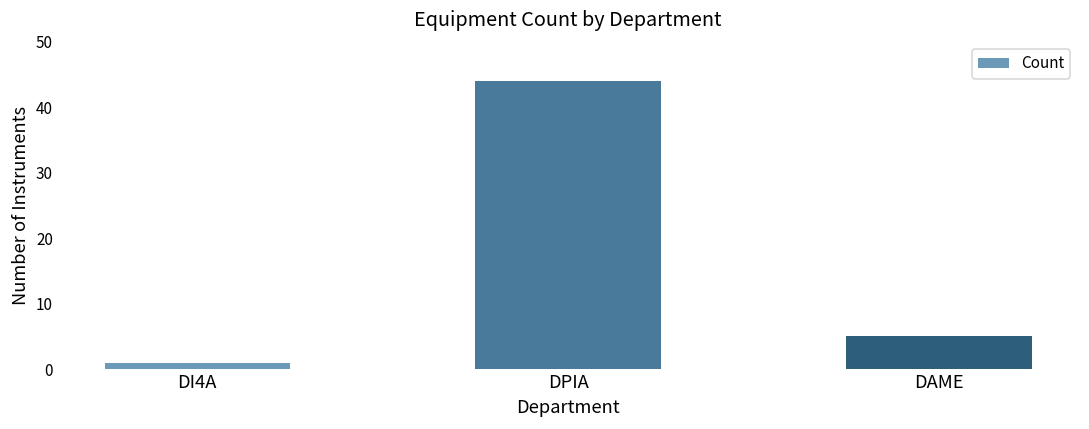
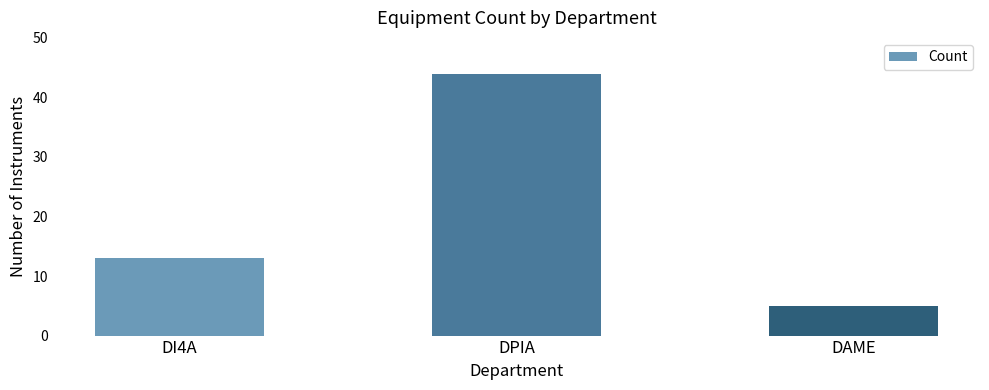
  {
-   "DI4A": 1,
+   "DI4A": 13,
    "DPIA": 44,
    "DAME": 5
  }
